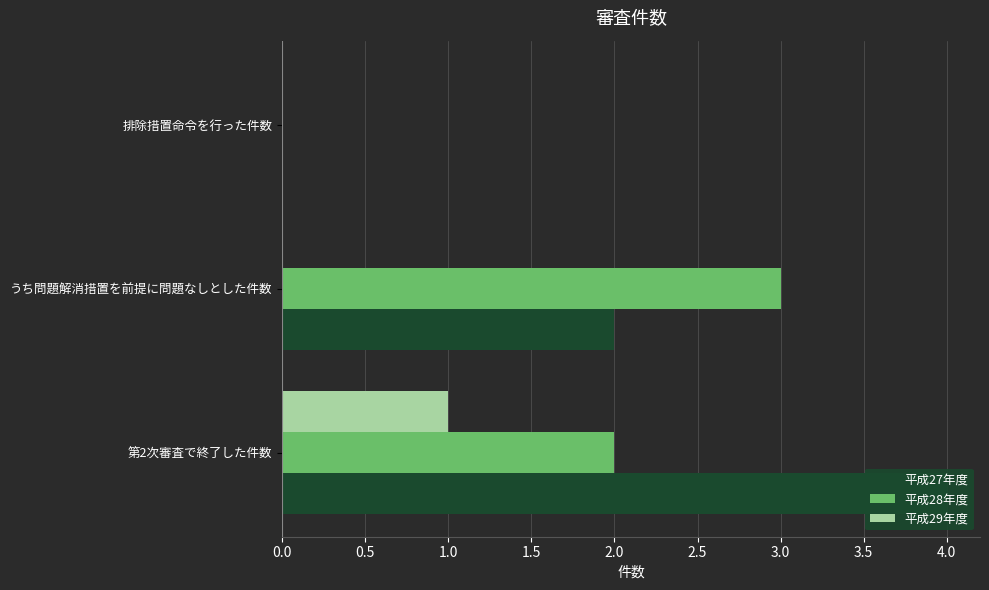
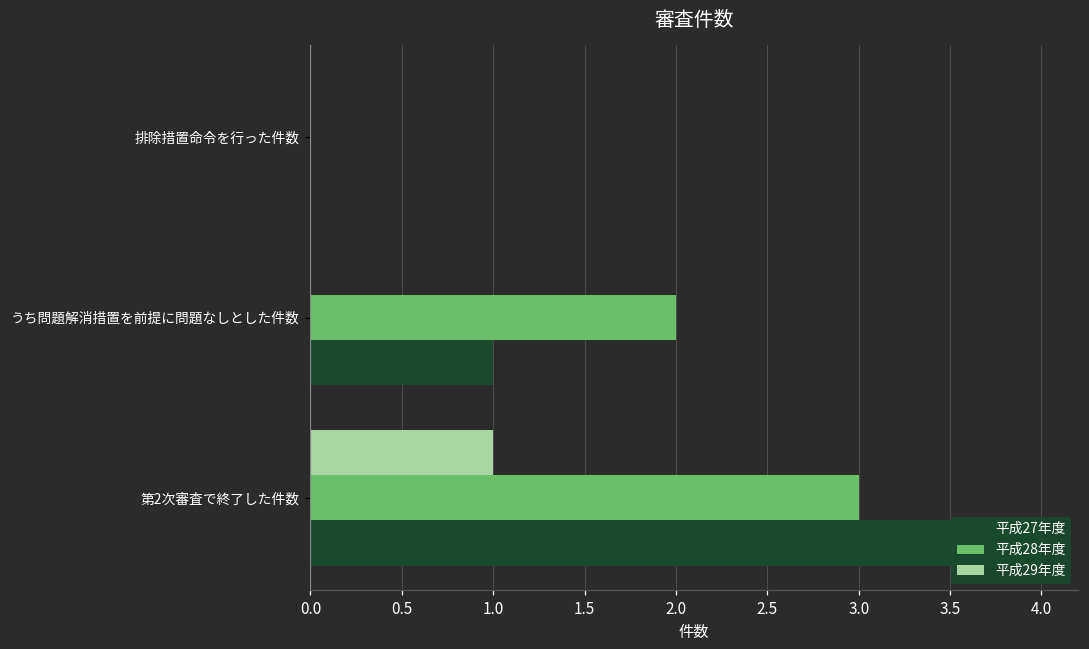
  {
    "平成27年度": {
      "排除措置命令を行った件数": 0,
-     "うち問題解消措置を前提に問題なしとした件数": 2
+     "うち問題解消措置を前提に問題なしとした件数": 1
    },
    "平成28年度": {
      "排除措置命令を行った件数": 0,
-     "うち問題解消措置を前提に問題なしとした件数": 3,
-     "第2次審査で終了した件数": 2
+     "うち問題解消措置を前提に問題なしとした件数": 2,
+     "第2次審査で終了した件数": 3
    },
    "平成29年度": {
      "排除措置命令を行った件数": 0,
      "うち問題解消措置を前提に問題なしとした件数": 0,
      "第2次審査で終了した件数": 1
    }
  }
